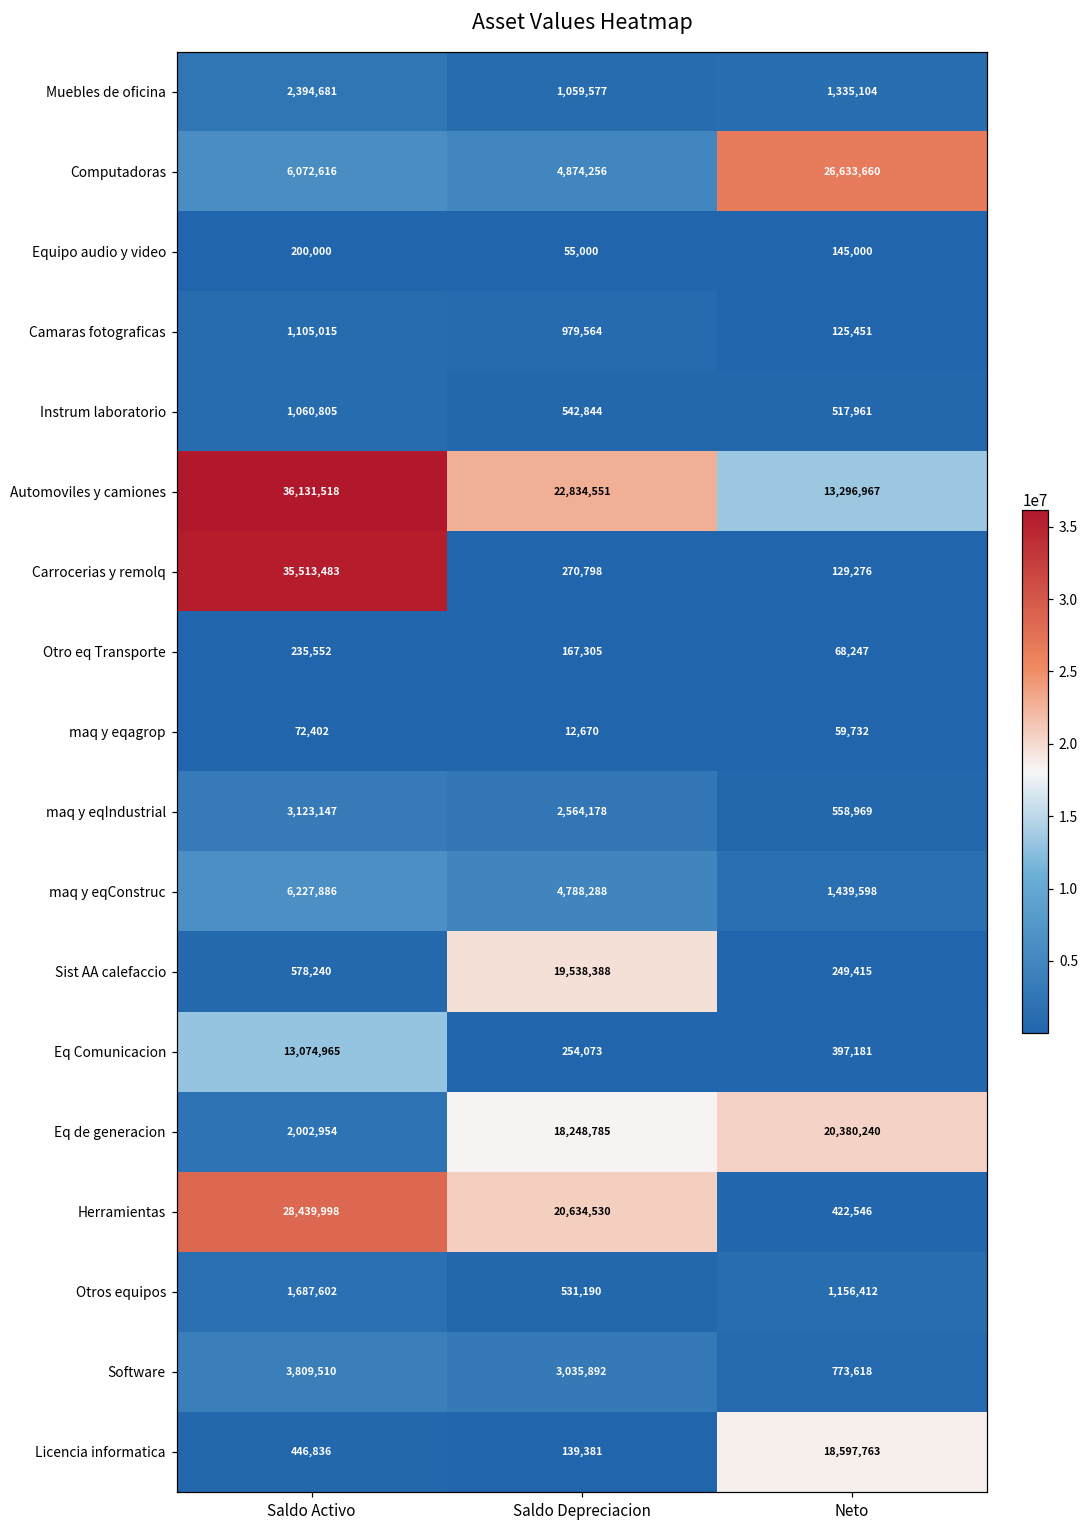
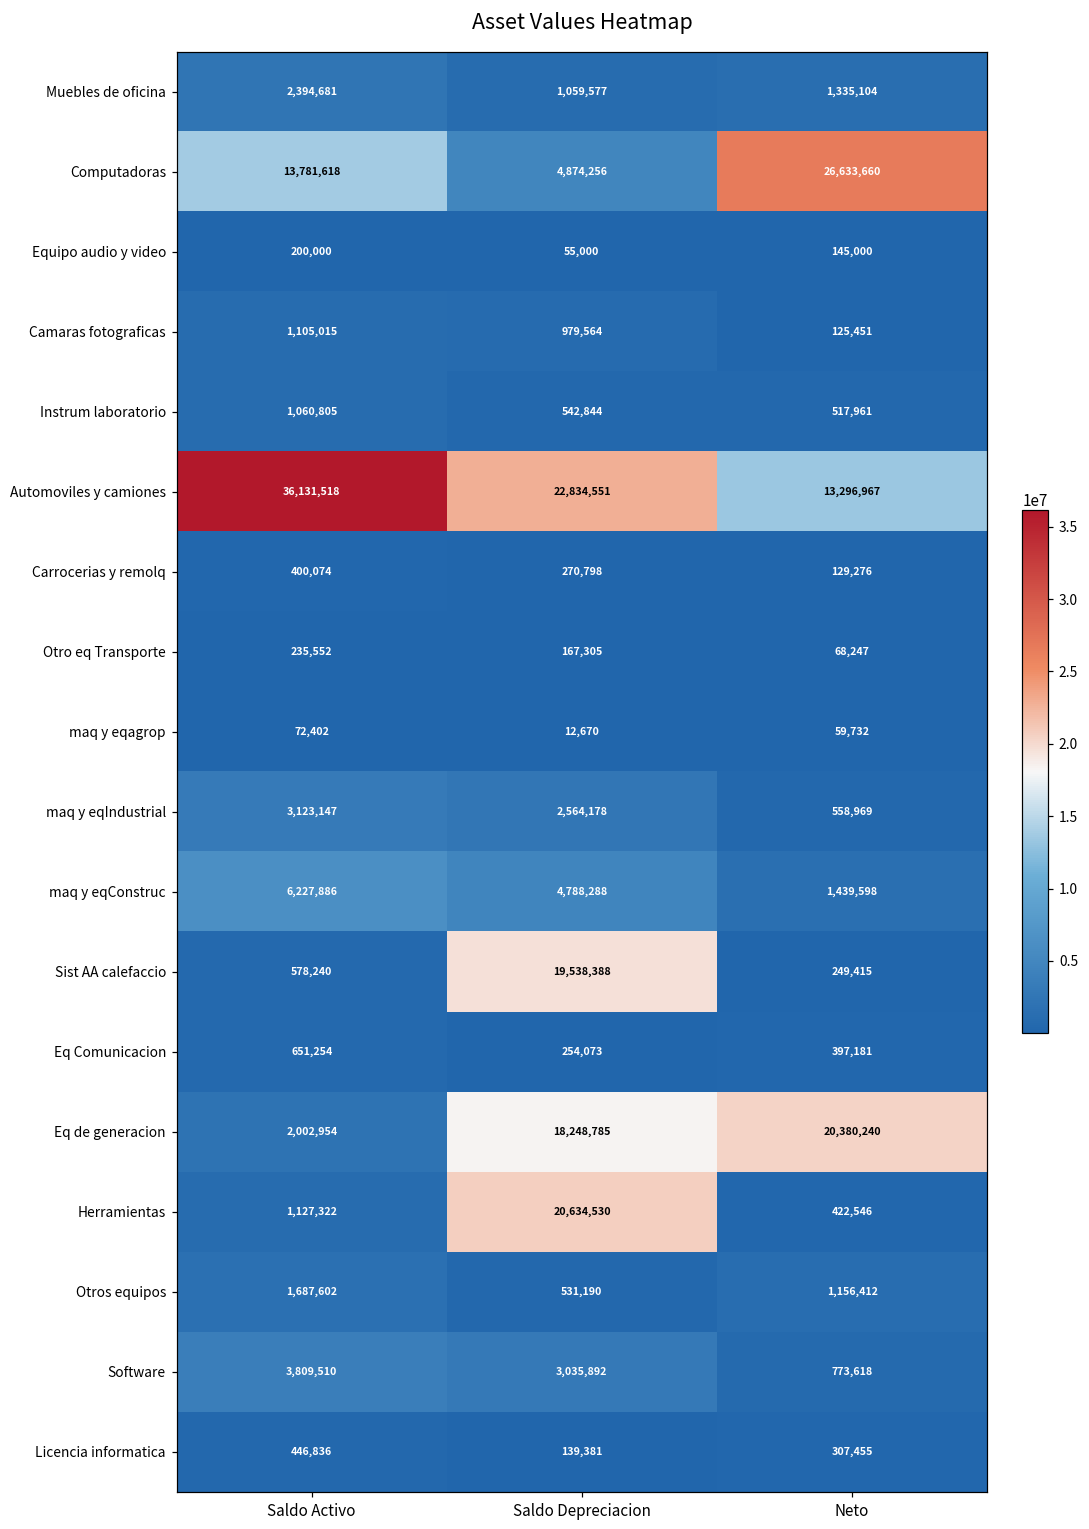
  {
    "Muebles de oficina": {
      "Saldo Activo": "2,394,681",
      "Saldo Depreciacion": "1,059,577",
      "Neto": "1,335,104"
    },
    "Computadoras": {
-     "Saldo Activo": "6,072,616",
+     "Saldo Activo": "13,781,618",
      "Saldo Depreciacion": "4,874,256",
      "Neto": "26,633,660"
    },
    "Equipo audio y video": {
      "Saldo Activo": "200,000",
      "Saldo Depreciacion": "55,000",
      "Neto": "145,000"
    },
    "Camaras fotograficas": {
      "Saldo Activo": "1,105,015",
      "Saldo Depreciacion": "979,564",
      "Neto": "125,451"
    },
    "Instrum laboratorio": {
      "Saldo Activo": "1,060,805",
      "Saldo Depreciacion": "542,844",
      "Neto": "517,961"
    },
    "Automoviles y camiones": {
      "Saldo Activo": "36,131,518",
      "Saldo Depreciacion": "22,834,551",
      "Neto": "13,296,967"
    },
    "Carrocerias y remolq": {
-     "Saldo Activo": "35,513,483",
+     "Saldo Activo": "400,074",
      "Saldo Depreciacion": "270,798",
      "Neto": "129,276"
    },
    "Otro eq Transporte": {
      "Saldo Activo": "235,552",
      "Saldo Depreciacion": "167,305",
      "Neto": "68,247"
    },
    "maq y eqagrop": {
      "Saldo Activo": "72,402",
      "Saldo Depreciacion": "12,670",
      "Neto": "59,732"
    },
    "maq y eqIndustrial": {
      "Saldo Activo": "3,123,147",
      "Saldo Depreciacion": "2,564,178",
      "Neto": "558,969"
    },
    "maq y eqConstruc": {
      "Saldo Activo": "6,227,886",
      "Saldo Depreciacion": "4,788,288",
      "Neto": "1,439,598"
    },
    "Sist AA calefaccio": {
      "Saldo Activo": "578,240",
      "Saldo Depreciacion": "19,538,388",
      "Neto": "249,415"
    },
    "Eq Comunicacion": {
-     "Saldo Activo": "13,074,965",
+     "Saldo Activo": "651,254",
      "Saldo Depreciacion": "254,073",
      "Neto": "397,181"
    },
    "Eq de generacion": {
      "Saldo Activo": "2,002,954",
      "Saldo Depreciacion": "18,248,785",
      "Neto": "20,380,240"
    },
    "Herramientas": {
-     "Saldo Activo": "28,439,998",
+     "Saldo Activo": "1,127,322",
      "Saldo Depreciacion": "20,634,530",
      "Neto": "422,546"
    },
    "Otros equipos": {
      "Saldo Activo": "1,687,602",
      "Saldo Depreciacion": "531,190",
      "Neto": "1,156,412"
    },
    "Software": {
      "Saldo Activo": "3,809,510",
      "Saldo Depreciacion": "3,035,892",
      "Neto": "773,618"
    },
    "Licencia informatica": {
      "Saldo Activo": "446,836",
      "Saldo Depreciacion": "139,381",
-     "Neto": "18,597,763"
+     "Neto": "307,455"
    }
  }
